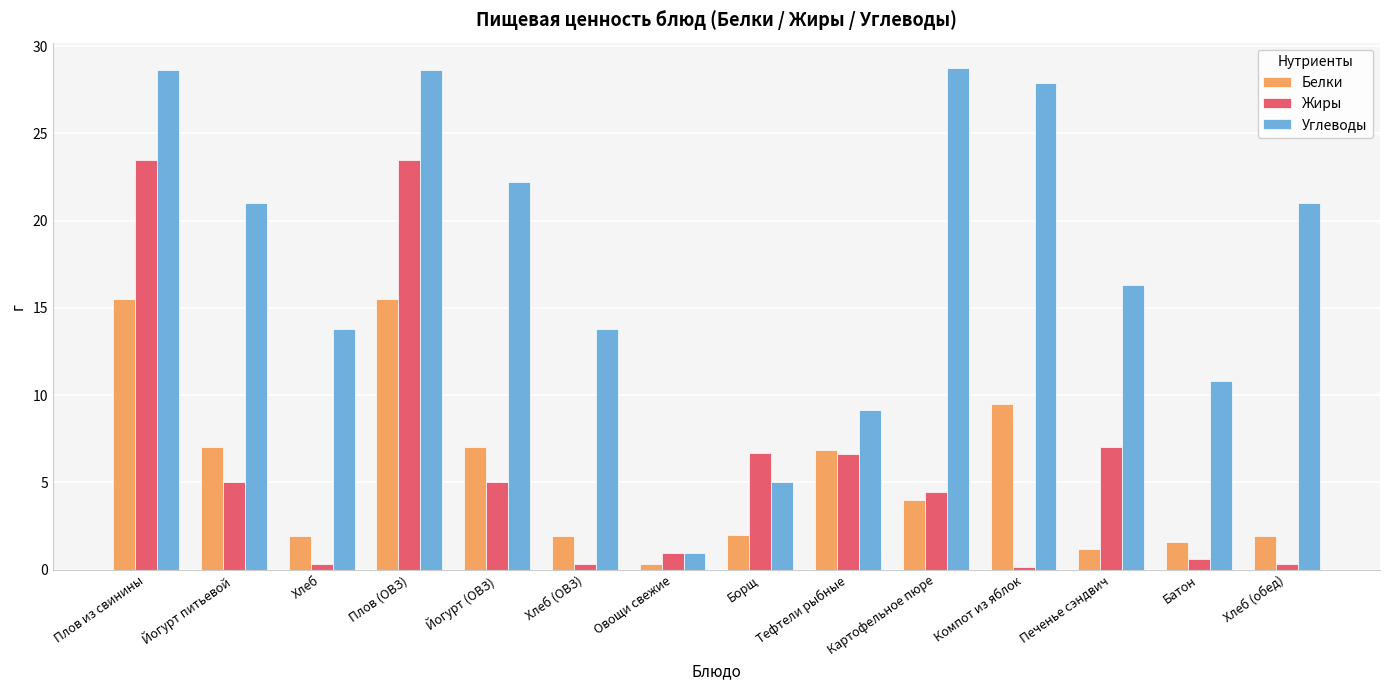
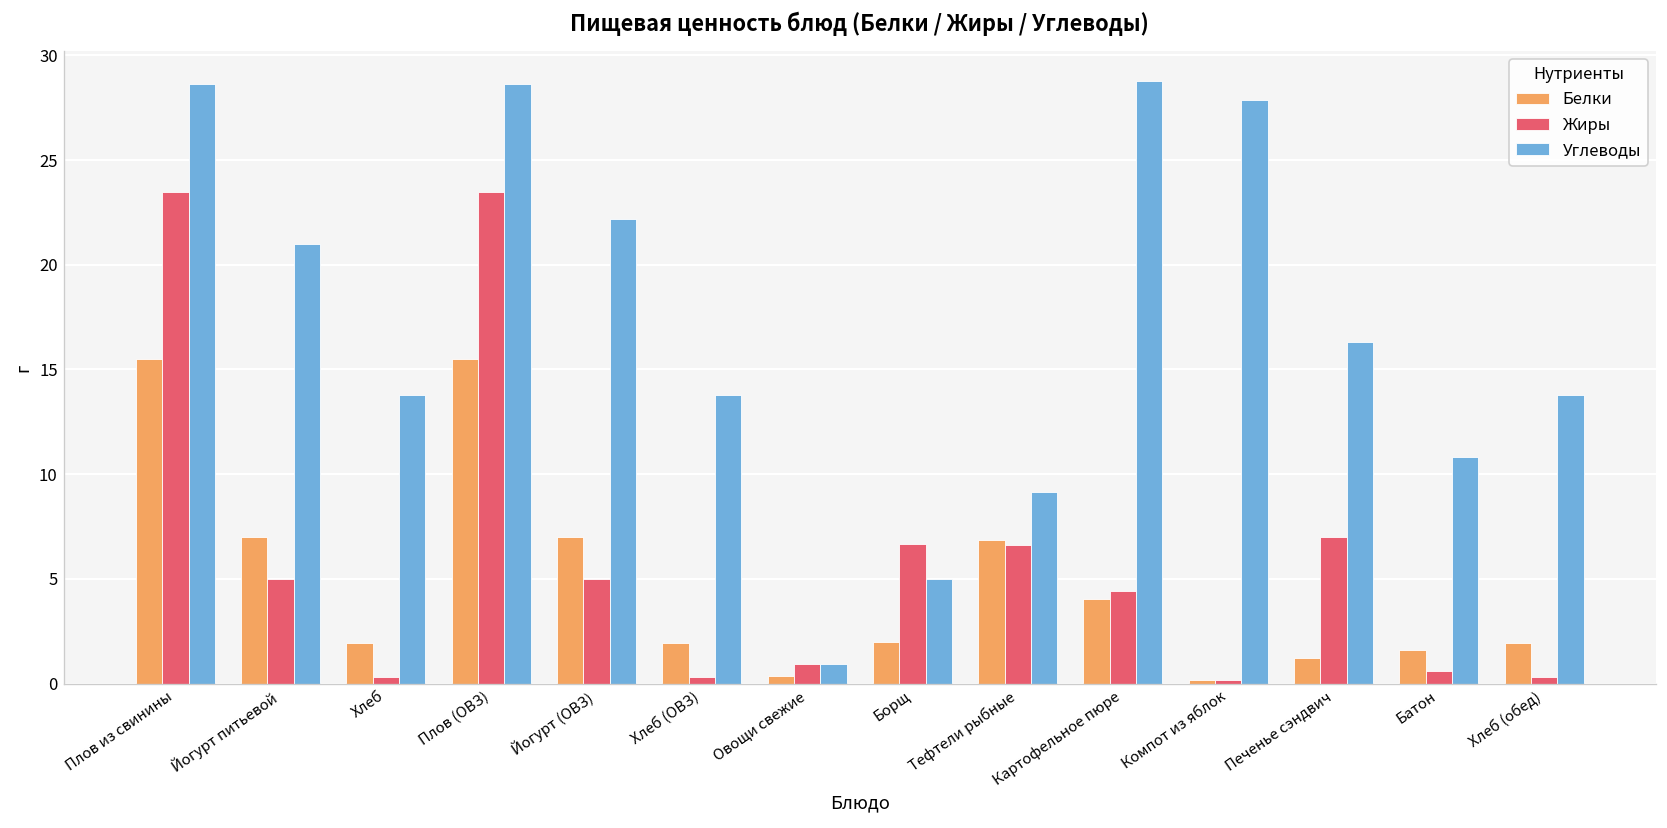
  {
    "Белки": {
      "Плов из свинины": 15.5,
      "Йогурт питьевой": 7.0,
      "Хлеб": 2.0,
      "Плов (ОВЗ)": 15.5,
      "Йогурт (ОВЗ)": 7.0,
      "Хлеб (ОВЗ)": 2.0,
      "Овощи свежие": 0.4,
      "Борщ": 2.0,
      "Тефтели рыбные": 6.8,
      "Картофельное пюре": 4.0,
-     "Компот из яблок": 9.5,
+     "Компот из яблок": 0.2,
      "Печенье сэндвич": 1.2,
      "Батон": 1.6,
      "Хлеб (обед)": 2.0
    },
    "Жиры": {
      "Плов из свинины": 23.5,
      "Йогурт питьевой": 5.0,
      "Хлеб": 0.3,
      "Плов (ОВЗ)": 23.5,
      "Йогурт (ОВЗ)": 5.0,
      "Хлеб (ОВЗ)": 0.3,
      "Овощи свежие": 0.9,
      "Борщ": 6.7,
      "Тефтели рыбные": 6.6,
      "Картофельное пюре": 4.4,
      "Компот из яблок": 0.2,
      "Печенье сэндвич": 7.0,
      "Батон": 0.6,
      "Хлеб (обед)": 0.3
    },
    "Углеводы": {
      "Плов из свинины": 28.6,
      "Йогурт питьевой": 21.0,
      "Хлеб": 13.8,
      "Плов (ОВЗ)": 28.6,
      "Йогурт (ОВЗ)": 22.2,
      "Хлеб (ОВЗ)": 13.8,
      "Овощи свежие": 1.0,
      "Борщ": 5.0,
      "Тефтели рыбные": 9.2,
      "Картофельное пюре": 28.8,
      "Компот из яблок": 27.9,
      "Печенье сэндвич": 16.3,
      "Батон": 10.8,
-     "Хлеб (обед)": 21.0
+     "Хлеб (обед)": 13.8
    }
  }
